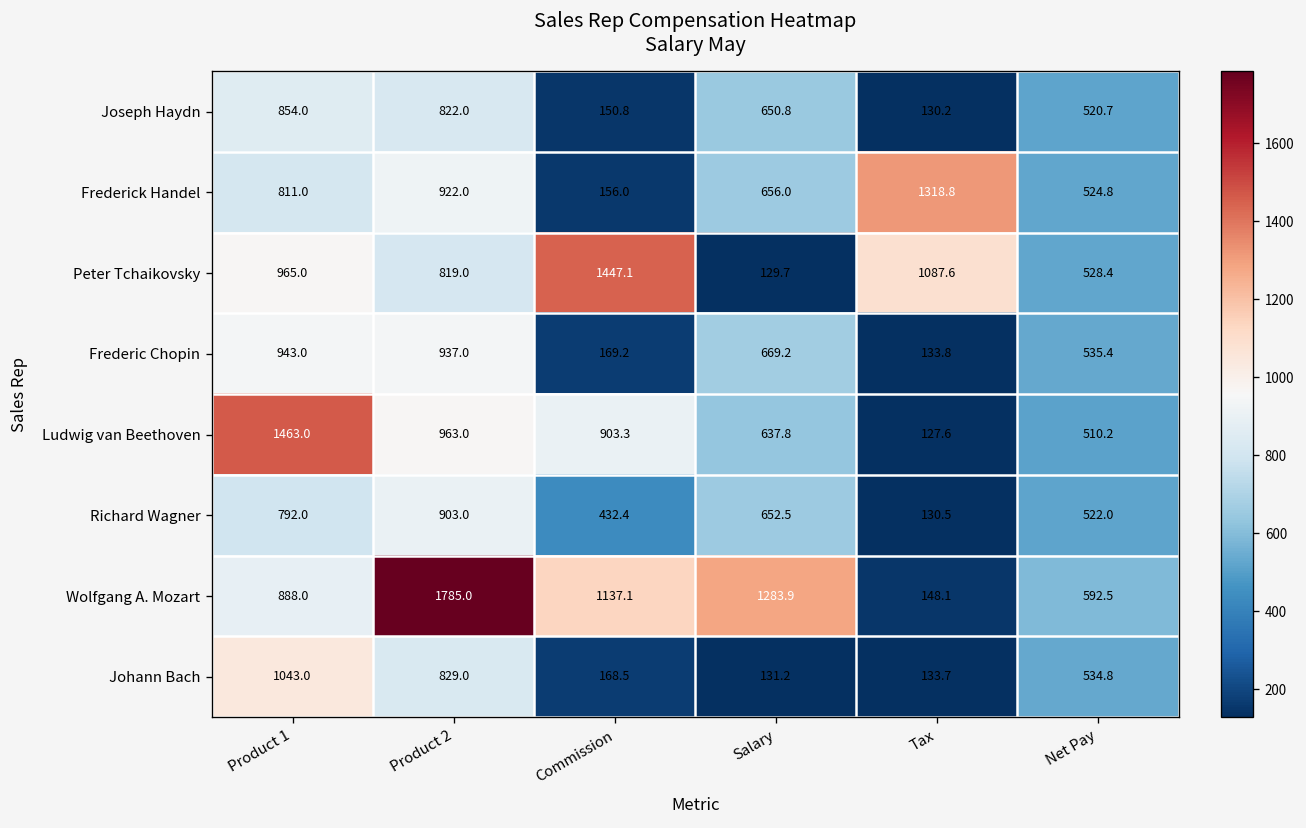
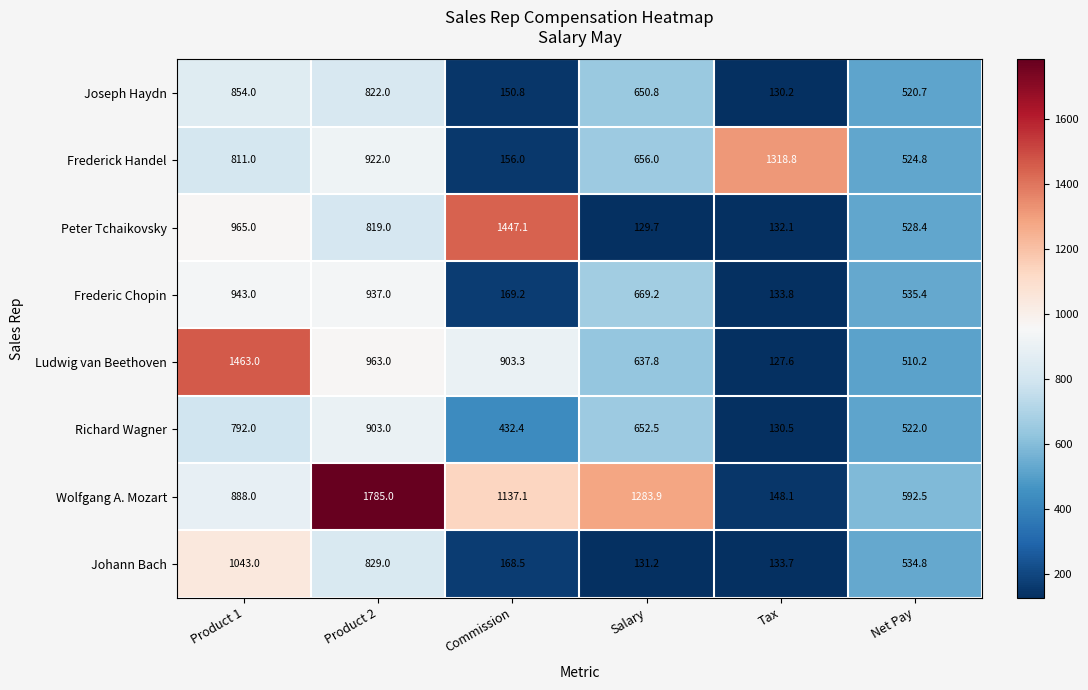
  {
    "Joseph Haydn": {
      "Product 1": 854.0,
      "Product 2": 822.0,
      "Commission": 150.8,
      "Salary": 650.8,
      "Tax": 130.2,
      "Net Pay": 520.7
    },
    "Frederick Handel": {
      "Product 1": 811.0,
      "Product 2": 922.0,
      "Commission": 156.0,
      "Salary": 656.0,
      "Tax": 1318.8,
      "Net Pay": 524.8
    },
    "Peter Tchaikovsky": {
      "Product 1": 965.0,
      "Product 2": 819.0,
      "Commission": 1447.1,
      "Salary": 129.7,
-     "Tax": 1087.6,
+     "Tax": 132.1,
      "Net Pay": 528.4
    },
    "Frederic Chopin": {
      "Product 1": 943.0,
      "Product 2": 937.0,
      "Commission": 169.2,
      "Salary": 669.2,
      "Tax": 133.8,
      "Net Pay": 535.4
    },
    "Ludwig van Beethoven": {
      "Product 1": 1463.0,
      "Product 2": 963.0,
      "Commission": 903.3,
      "Salary": 637.8,
      "Tax": 127.6,
      "Net Pay": 510.2
    },
    "Richard Wagner": {
      "Product 1": 792.0,
      "Product 2": 903.0,
      "Commission": 432.4,
      "Salary": 652.5,
      "Tax": 130.5,
      "Net Pay": 522.0
    },
    "Wolfgang A. Mozart": {
      "Product 1": 888.0,
      "Product 2": 1785.0,
      "Commission": 1137.1,
      "Salary": 1283.9,
      "Tax": 148.1,
      "Net Pay": 592.5
    },
    "Johann Bach": {
      "Product 1": 1043.0,
      "Product 2": 829.0,
      "Commission": 168.5,
      "Salary": 131.2,
      "Tax": 133.7,
      "Net Pay": 534.8
    }
  }
